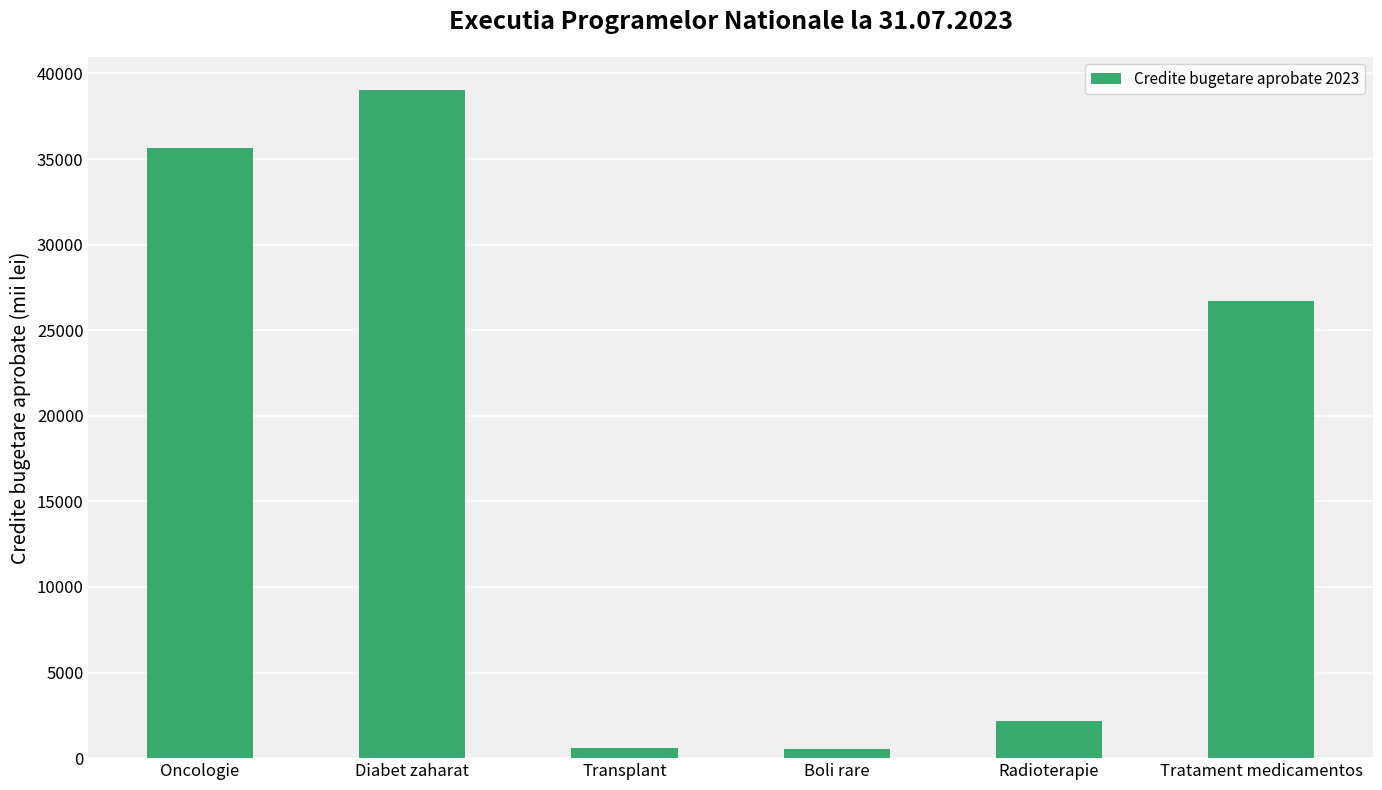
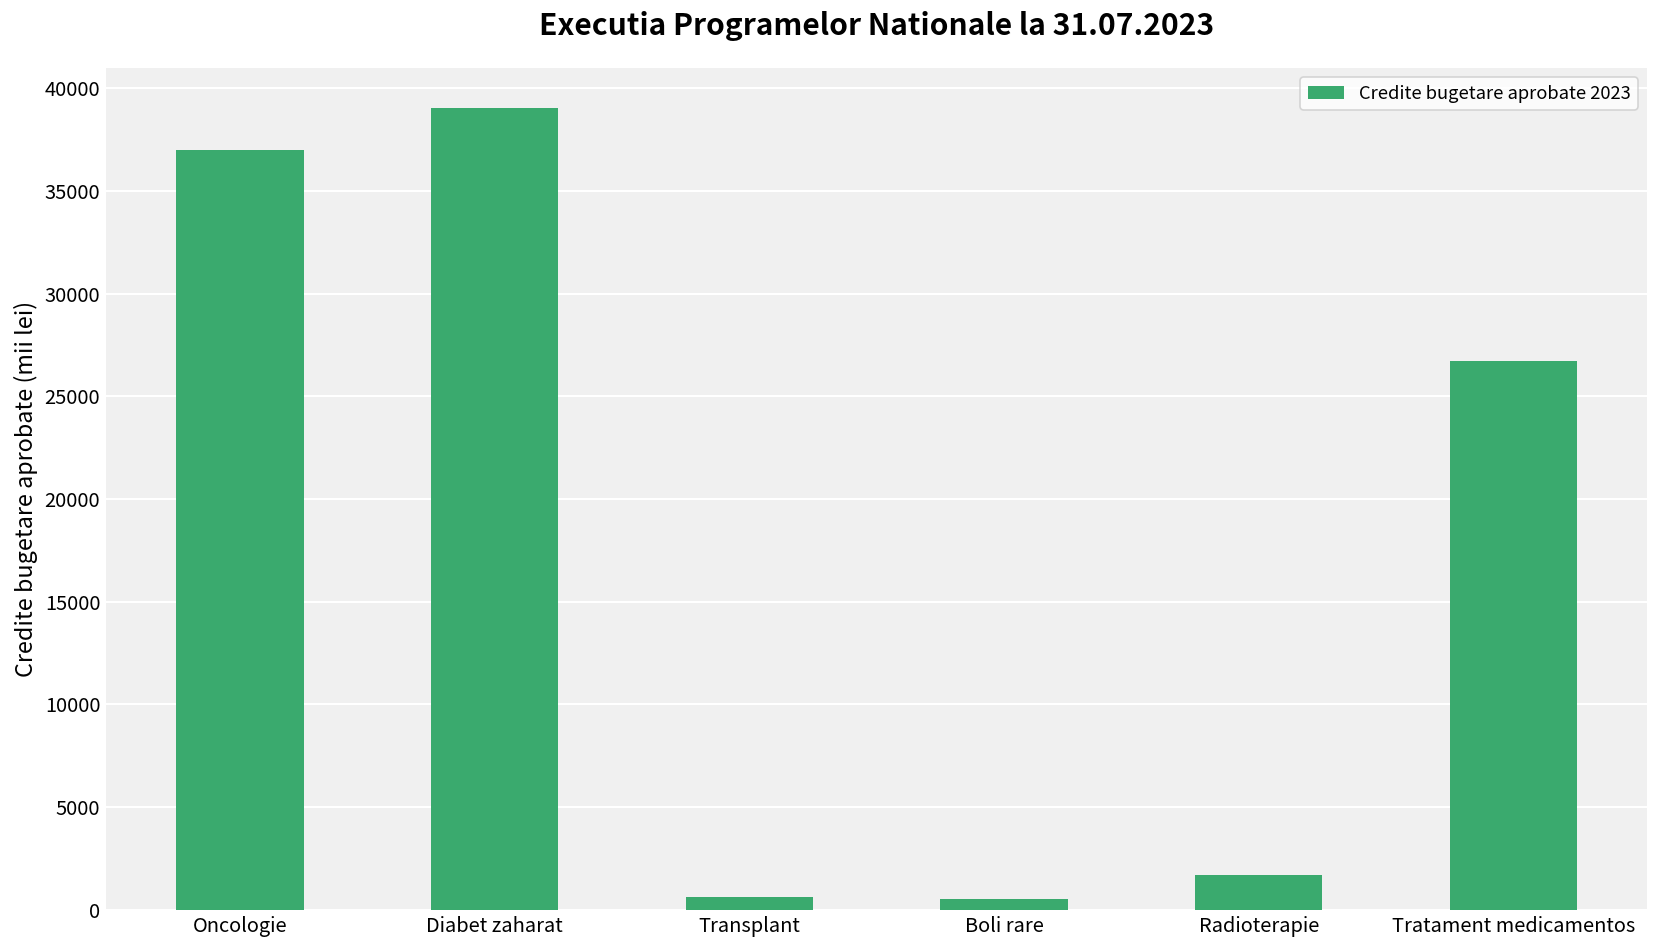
  {
-   "Oncologie": 35600,
+   "Oncologie": 37000,
    "Diabet zaharat": 39000,
    "Transplant": 600,
    "Boli rare": 500,
-   "Radioterapie": 2200,
+   "Radioterapie": 1700,
    "Tratament medicamentos": 26700
  }
